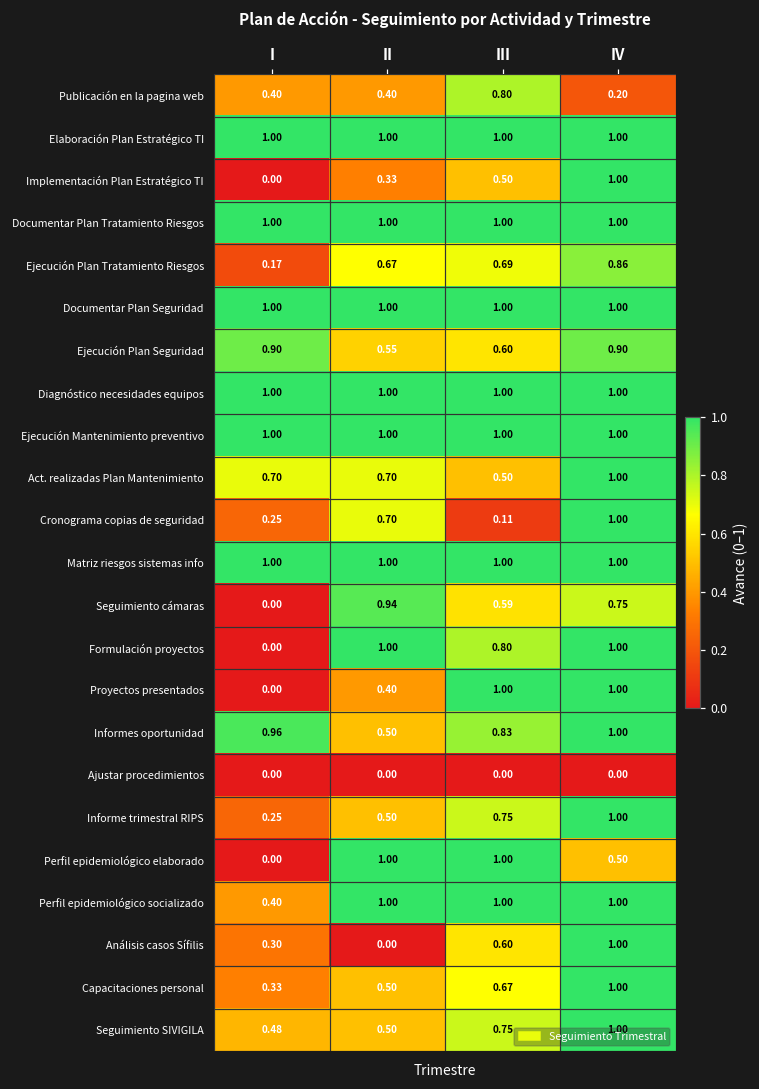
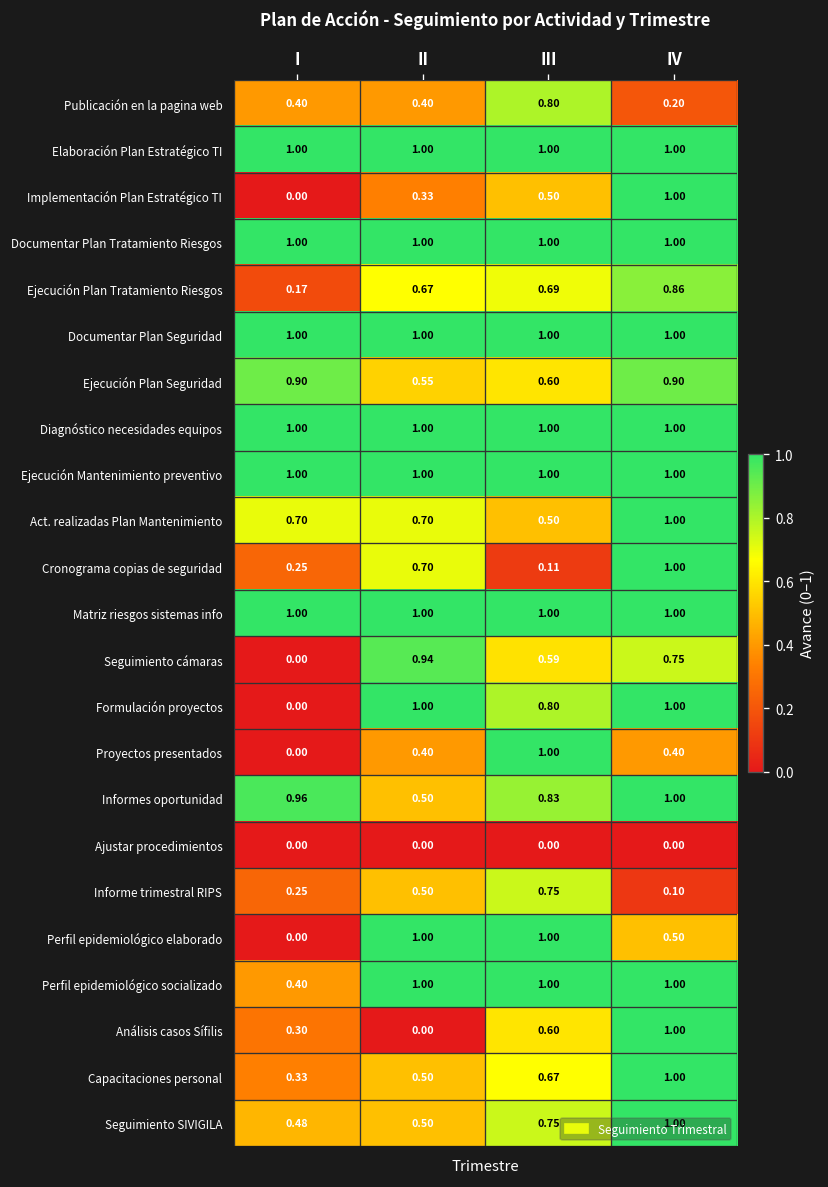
  {
    "Publicación en la pagina web": {
      "I": 0.40,
      "II": 0.40,
      "III": 0.80,
      "IV": 0.20
    },
    "Elaboración Plan Estratégico TI": {
      "I": 1.00,
      "II": 1.00,
      "III": 1.00,
      "IV": 1.00
    },
    "Implementación Plan Estratégico TI": {
      "I": 0.00,
      "II": 0.33,
      "III": 0.50,
      "IV": 1.00
    },
    "Documentar Plan Tratamiento Riesgos": {
      "I": 1.00,
      "II": 1.00,
      "III": 1.00,
      "IV": 1.00
    },
    "Ejecución Plan Tratamiento Riesgos": {
      "I": 0.17,
      "II": 0.67,
      "III": 0.69,
      "IV": 0.86
    },
    "Documentar Plan Seguridad": {
      "I": 1.00,
      "II": 1.00,
      "III": 1.00,
      "IV": 1.00
    },
    "Ejecución Plan Seguridad": {
      "I": 0.90,
      "II": 0.55,
      "III": 0.60,
      "IV": 0.90
    },
    "Diagnóstico necesidades equipos": {
      "I": 1.00,
      "II": 1.00,
      "III": 1.00,
      "IV": 1.00
    },
    "Ejecución Mantenimiento preventivo": {
      "I": 1.00,
      "II": 1.00,
      "III": 1.00,
      "IV": 1.00
    },
    "Act. realizadas Plan Mantenimiento": {
      "I": 0.70,
      "II": 0.70,
      "III": 0.50,
      "IV": 1.00
    },
    "Cronograma copias de seguridad": {
      "I": 0.25,
      "II": 0.70,
      "III": 0.11,
      "IV": 1.00
    },
    "Matriz riesgos sistemas info": {
      "I": 1.00,
      "II": 1.00,
      "III": 1.00,
      "IV": 1.00
    },
    "Seguimiento cámaras": {
      "I": 0.00,
      "II": 0.94,
      "III": 0.59,
      "IV": 0.75
    },
    "Formulación proyectos": {
      "I": 0.00,
      "II": 1.00,
      "III": 0.80,
      "IV": 1.00
    },
    "Proyectos presentados": {
      "I": 0.00,
      "II": 0.40,
      "III": 1.00,
-     "IV": 1.00
+     "IV": 0.40
    },
    "Informes oportunidad": {
      "I": 0.96,
      "II": 0.50,
      "III": 0.83,
      "IV": 1.00
    },
    "Ajustar procedimientos": {
      "I": 0.00,
      "II": 0.00,
      "III": 0.00,
      "IV": 0.00
    },
    "Informe trimestral RIPS": {
      "I": 0.25,
      "II": 0.50,
      "III": 0.75,
-     "IV": 1.00
+     "IV": 0.10
    },
    "Perfil epidemiológico elaborado": {
      "I": 0.00,
      "II": 1.00,
      "III": 1.00,
      "IV": 0.50
    },
    "Perfil epidemiológico socializado": {
      "I": 0.40,
      "II": 1.00,
      "III": 1.00,
      "IV": 1.00
    },
    "Análisis casos Sífilis": {
      "I": 0.30,
      "II": 0.00,
      "III": 0.60,
      "IV": 1.00
    },
    "Capacitaciones personal": {
      "I": 0.33,
      "II": 0.50,
      "III": 0.67,
      "IV": 1.00
    },
    "Seguimiento SIVIGILA": {
      "I": 0.48,
      "II": 0.50,
      "III": 0.75
    }
  }
